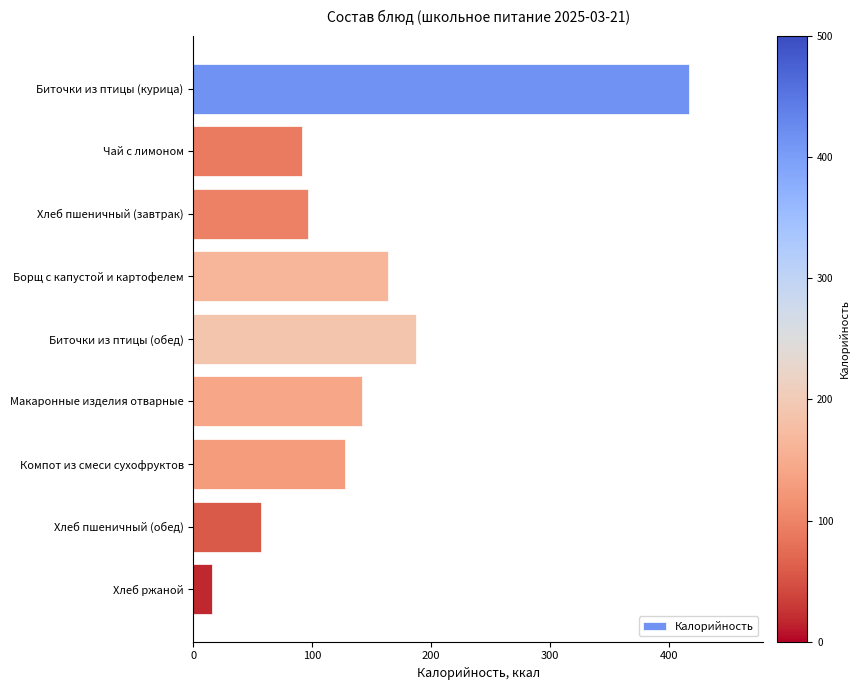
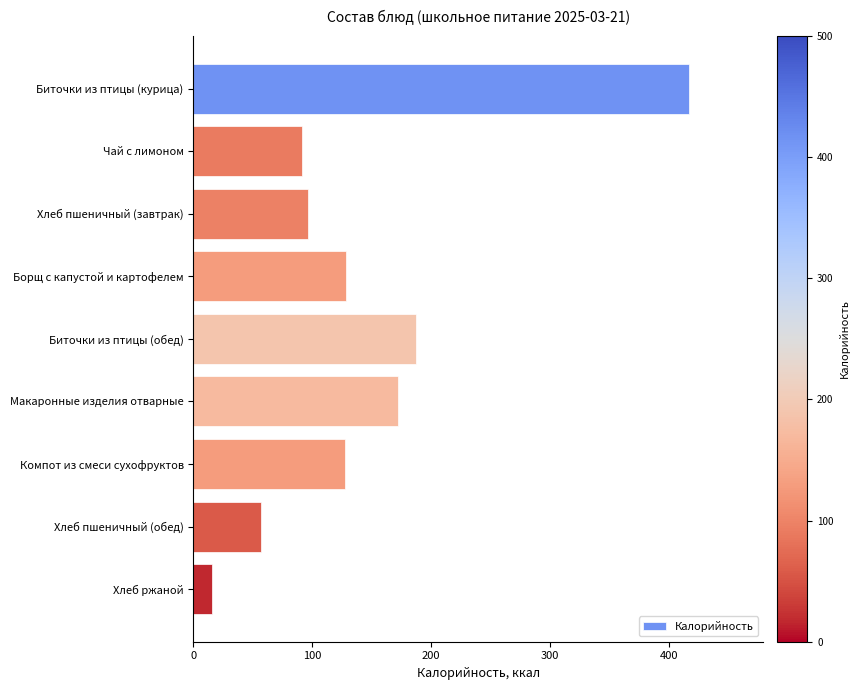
  {
    "Биточки из птицы (курица)": 417,
    "Чай с лимоном": 91,
    "Хлеб пшеничный (завтрак)": 96,
-   "Борщ с капустой и картофелем": 164,
+   "Борщ с капустой и картофелем": 128,
    "Биточки из птицы (обед)": 188,
-   "Макаронные изделия отварные": 142,
+   "Макаронные изделия отварные": 172,
    "Компот из смеси сухофруктов": 127,
    "Хлеб пшеничный (обед)": 57,
    "Хлеб ржаной": 16
  }
